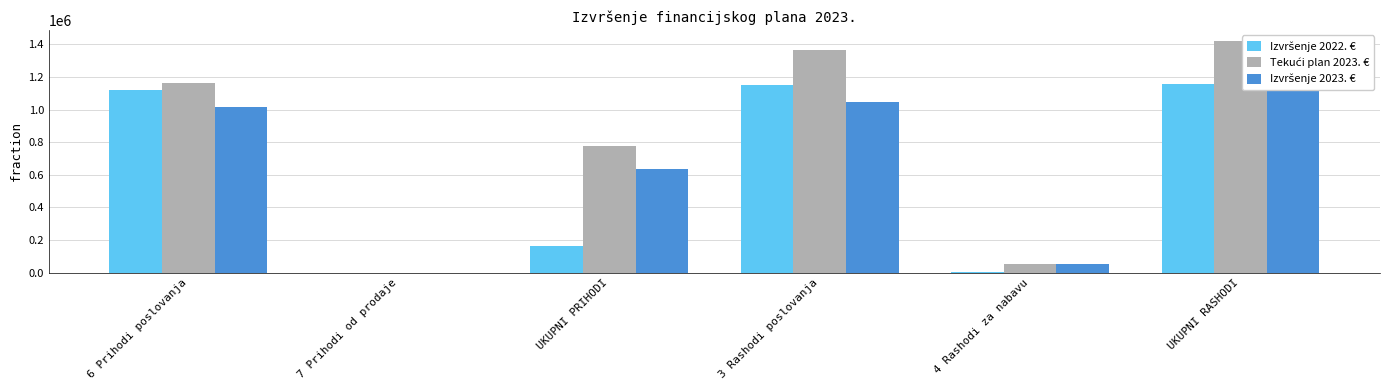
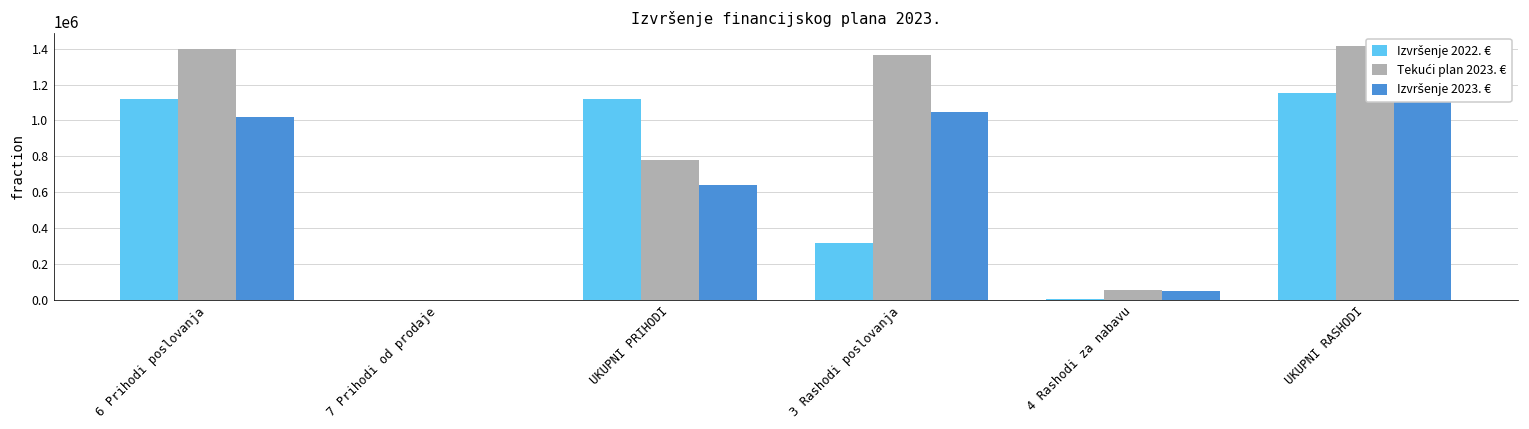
  {
    "Izvršenje 2022. €": {
      "6 Prihodi poslovanja": 1120000,
-     "UKUPNI PRIHODI": 160000,
-     "3 Rashodi poslovanja": 1150000,
+     "UKUPNI PRIHODI": 1120000,
+     "3 Rashodi poslovanja": 320000,
      "UKUPNI RASHODI": 1150000
    },
    "Tekući plan 2023. €": {
-     "6 Prihodi poslovanja": 1170000,
+     "6 Prihodi poslovanja": 1400000,
      "UKUPNI PRIHODI": 780000,
      "3 Rashodi poslovanja": 1370000,
      "4 Rashodi za nabavu": 50000,
      "UKUPNI RASHODI": 1420000
    },
    "Izvršenje 2023. €": {
      "6 Prihodi poslovanja": 1020000,
      "UKUPNI PRIHODI": 640000,
      "3 Rashodi poslovanja": 1050000,
      "4 Rashodi za nabavu": 50000
    }
  }
